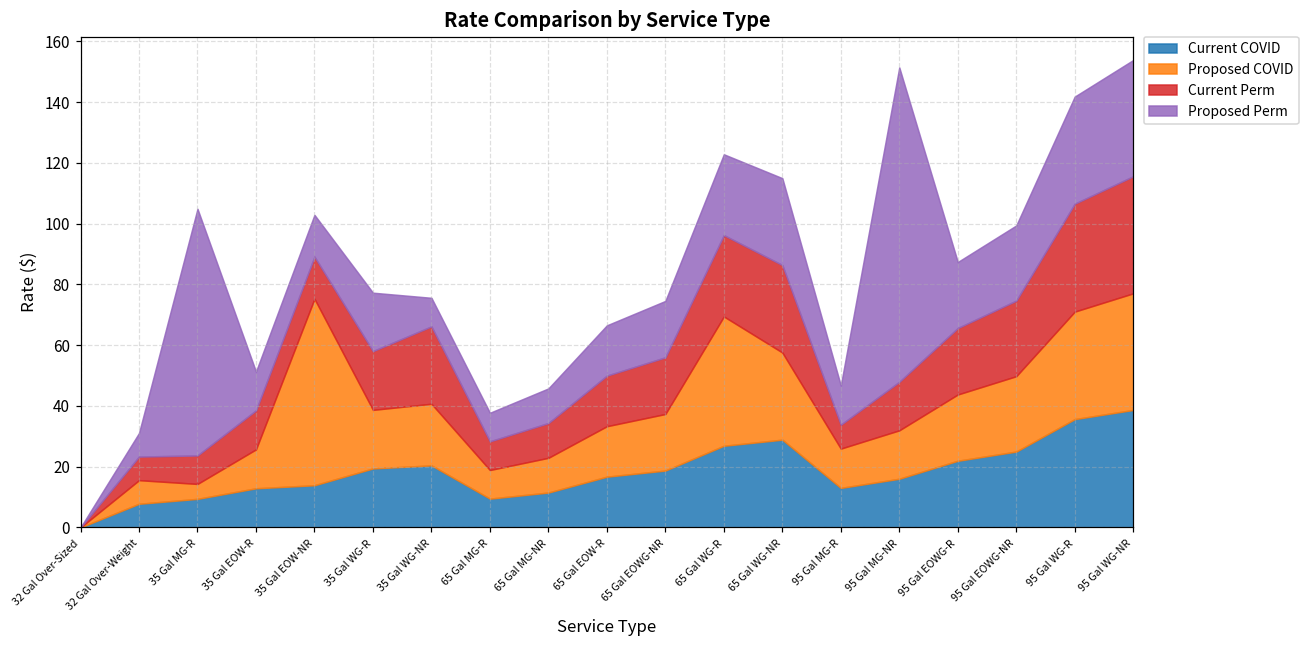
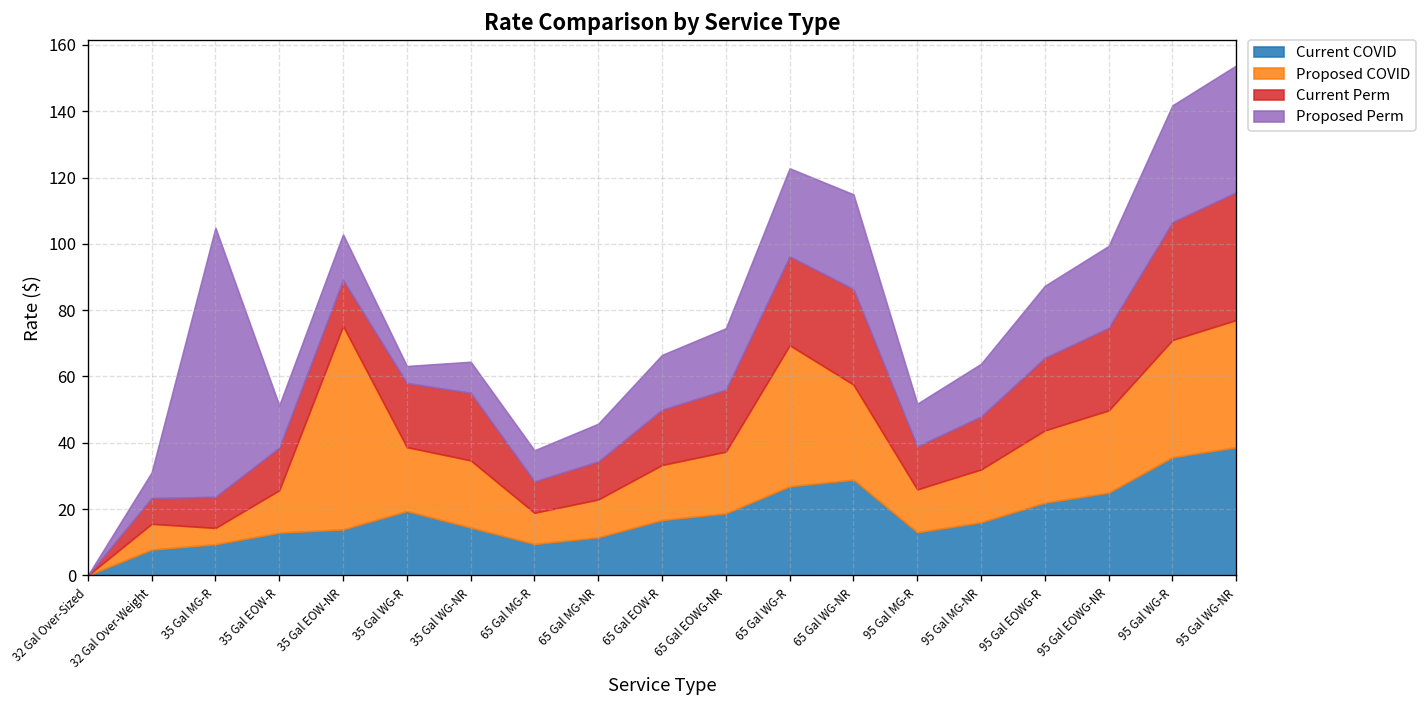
  {
    "Current COVID": {
      "32 Gal Over-Weight": 8,
      "35 Gal MG-R": 9,
      "35 Gal EOW-R": 13,
      "35 Gal EOW-NR": 14,
      "35 Gal WG-R": 19,
-     "35 Gal WG-NR": 20,
+     "35 Gal WG-NR": 14,
      "65 Gal MG-R": 9,
      "65 Gal MG-NR": 11,
      "65 Gal EOW-R": 17,
      "65 Gal EOWG-NR": 19,
      "65 Gal WG-R": 27,
      "65 Gal WG-NR": 29,
      "95 Gal MG-R": 13,
      "95 Gal MG-NR": 16,
      "95 Gal EOWG-R": 22,
      "95 Gal EOWG-NR": 25,
      "95 Gal WG-R": 36,
      "95 Gal WG-NR": 39
    },
    "Proposed COVID": {
      "32 Gal Over-Weight": 8,
      "35 Gal MG-R": 5,
      "35 Gal EOW-R": 13,
      "35 Gal EOW-NR": 61,
      "35 Gal WG-R": 19,
      "35 Gal WG-NR": 20,
      "65 Gal MG-R": 9,
      "65 Gal MG-NR": 11,
      "65 Gal EOW-R": 17,
      "65 Gal EOWG-NR": 19,
      "65 Gal WG-R": 43,
      "65 Gal WG-NR": 29,
      "95 Gal MG-R": 13,
      "95 Gal MG-NR": 16,
      "95 Gal EOWG-R": 22,
      "95 Gal EOWG-NR": 25,
      "95 Gal WG-R": 35,
      "95 Gal WG-NR": 38
    },
    "Current Perm": {
      "32 Gal Over-Weight": 8,
      "35 Gal MG-R": 9,
      "35 Gal EOW-R": 13,
      "35 Gal EOW-NR": 14,
      "35 Gal WG-R": 19,
-     "35 Gal WG-NR": 25,
+     "35 Gal WG-NR": 20,
      "65 Gal MG-R": 9,
      "65 Gal MG-NR": 11,
      "65 Gal EOW-R": 17,
      "65 Gal EOWG-NR": 19,
      "65 Gal WG-R": 27,
      "65 Gal WG-NR": 29,
-     "95 Gal MG-R": 8,
+     "95 Gal MG-R": 13,
      "95 Gal MG-NR": 16,
      "95 Gal EOWG-R": 22,
      "95 Gal EOWG-NR": 25,
      "95 Gal WG-R": 36,
      "95 Gal WG-NR": 39
    },
    "Proposed Perm": {
      "32 Gal Over-Weight": 8,
      "35 Gal MG-R": 81,
      "35 Gal EOW-R": 13,
      "35 Gal EOW-NR": 14,
-     "35 Gal WG-R": 19,
+     "35 Gal WG-R": 5,
      "35 Gal WG-NR": 9,
      "65 Gal MG-R": 9,
      "65 Gal MG-NR": 11,
      "65 Gal EOW-R": 17,
      "65 Gal EOWG-NR": 19,
      "65 Gal WG-R": 27,
      "65 Gal WG-NR": 29,
      "95 Gal MG-R": 13,
-     "95 Gal MG-NR": 103,
+     "95 Gal MG-NR": 16,
      "95 Gal EOWG-R": 22,
      "95 Gal EOWG-NR": 25,
      "95 Gal WG-R": 35,
      "95 Gal WG-NR": 38
    }
  }
